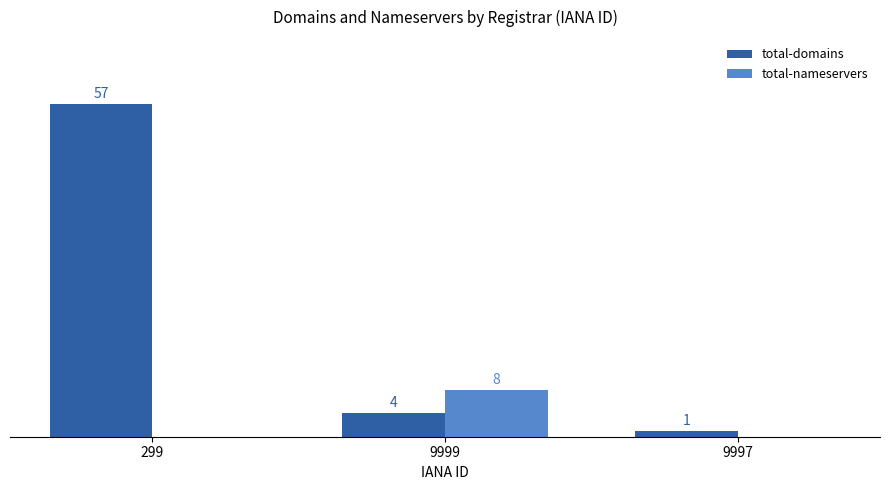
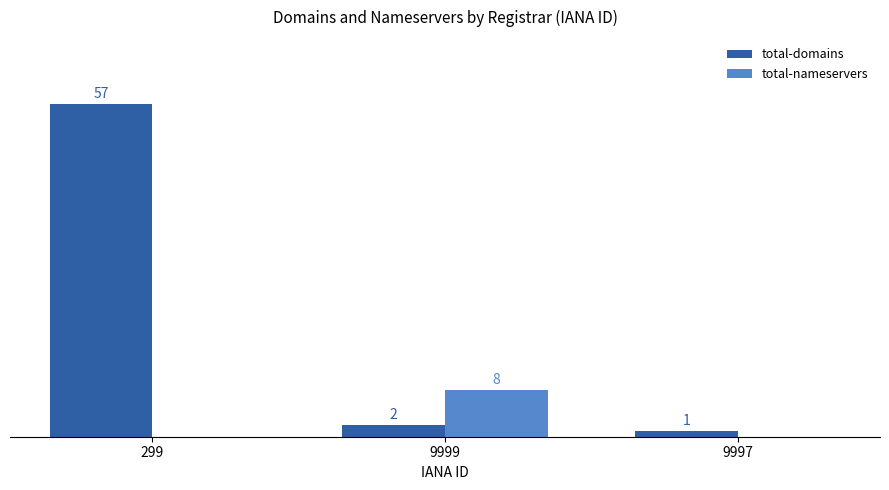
  {
    "total-domains": {
      "299": 57,
-     "9999": 4,
+     "9999": 2,
      "9997": 1
    },
    "total-nameservers": {
      "9999": 8
    }
  }
